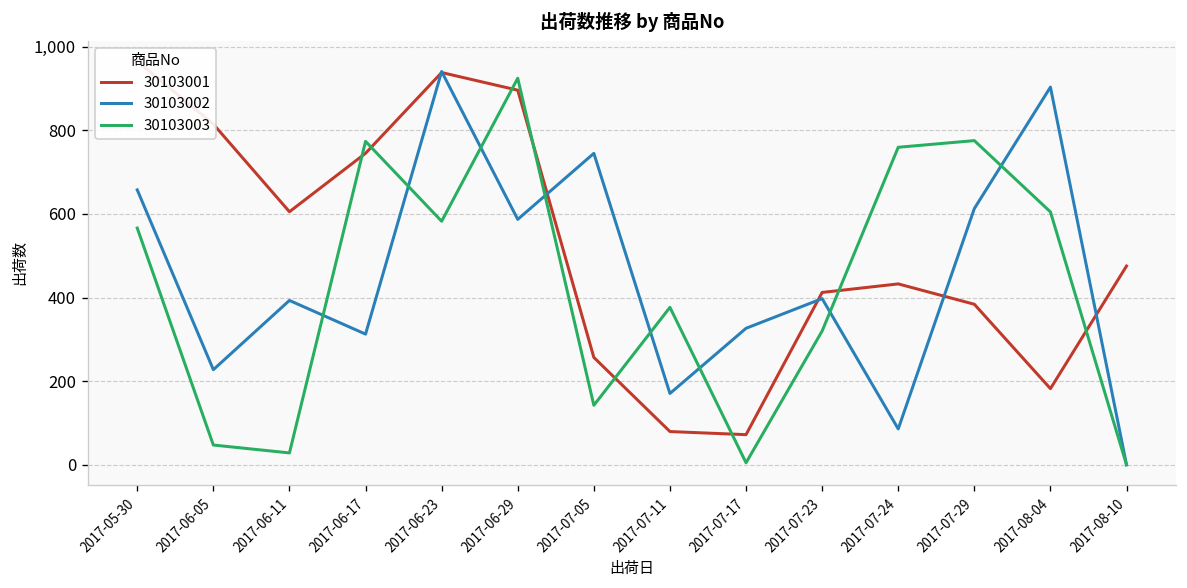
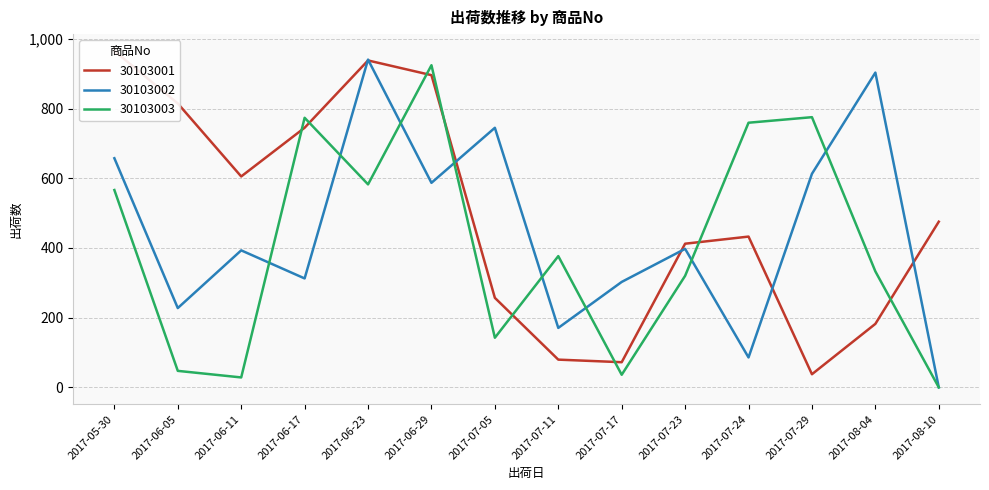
  {
    "30103001": {
      "2017-06-11": 610,
      "2017-06-17": 740,
      "2017-06-29": 900,
      "2017-07-05": 260,
      "2017-07-11": 80,
      "2017-07-17": 70,
      "2017-07-23": 410,
      "2017-07-24": 430,
-     "2017-07-29": 380,
+     "2017-07-29": 40,
      "2017-08-04": 180,
      "2017-08-10": 480
    },
    "30103002": {
      "2017-05-30": 660,
      "2017-06-05": 230,
      "2017-06-11": 390,
      "2017-06-17": 310,
      "2017-06-29": 590,
      "2017-07-05": 740,
      "2017-07-11": 170,
-     "2017-07-17": 330,
+     "2017-07-17": 300,
      "2017-07-23": 400,
      "2017-07-24": 90,
      "2017-07-29": 610,
      "2017-08-04": 900
    },
    "30103003": {
      "2017-05-30": 570,
      "2017-06-05": 50,
      "2017-06-11": 30,
      "2017-06-17": 770,
      "2017-06-23": 580,
      "2017-06-29": 920,
      "2017-07-05": 140,
      "2017-07-11": 380,
-     "2017-07-17": 0,
+     "2017-07-17": 40,
      "2017-07-23": 320,
      "2017-07-24": 760,
      "2017-07-29": 780,
-     "2017-08-04": 600
+     "2017-08-04": 330
    }
  }
